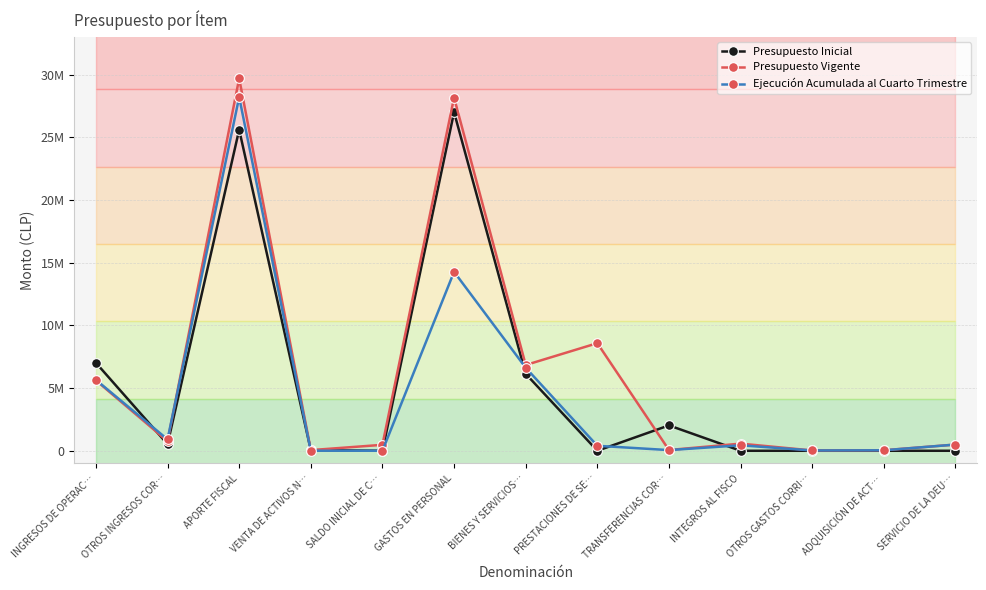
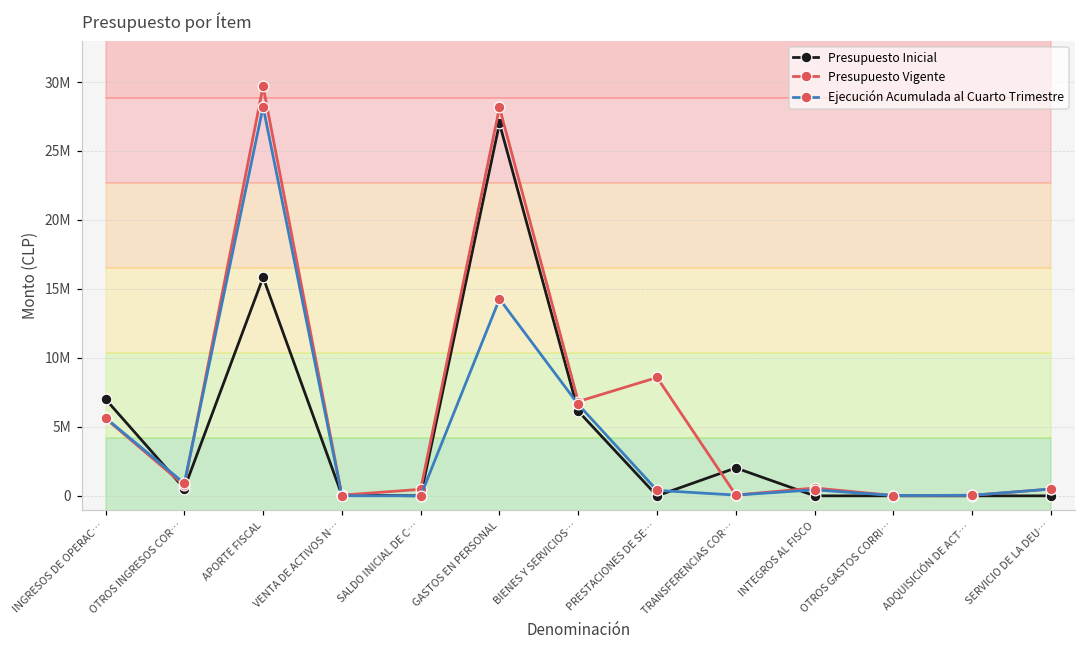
  {
    "Presupuesto Inicial": {
      "INGRESOS DE OPERAC…": 7000000,
      "OTROS INGRESOS COR…": 500000,
-     "APORTE FISCAL": 25600000,
+     "APORTE FISCAL": 15800000,
      "GASTOS EN PERSONAL": 27000000,
      "BIENES Y SERVICIOS…": 6100000,
      "PRESTACIONES DE SE…": 0,
      "TRANSFERENCIAS COR…": 2000000,
      "INTEGROS AL FISCO": 0,
      "SERVICIO DE LA DEU…": 0
    },
    "Presupuesto Vigente": {
      "APORTE FISCAL": 29700000,
      "SALDO INICIAL DE C…": 500000,
      "GASTOS EN PERSONAL": 28200000,
      "BIENES Y SERVICIOS…": 6800000,
      "PRESTACIONES DE SE…": 8600000
    },
    "Ejecución Acumulada al Cuarto Trimestre": {
      "APORTE FISCAL": 28200000,
      "GASTOS EN PERSONAL": 14300000,
      "BIENES Y SERVICIOS…": 6600000,
      "PRESTACIONES DE SE…": 400000
    }
  }
